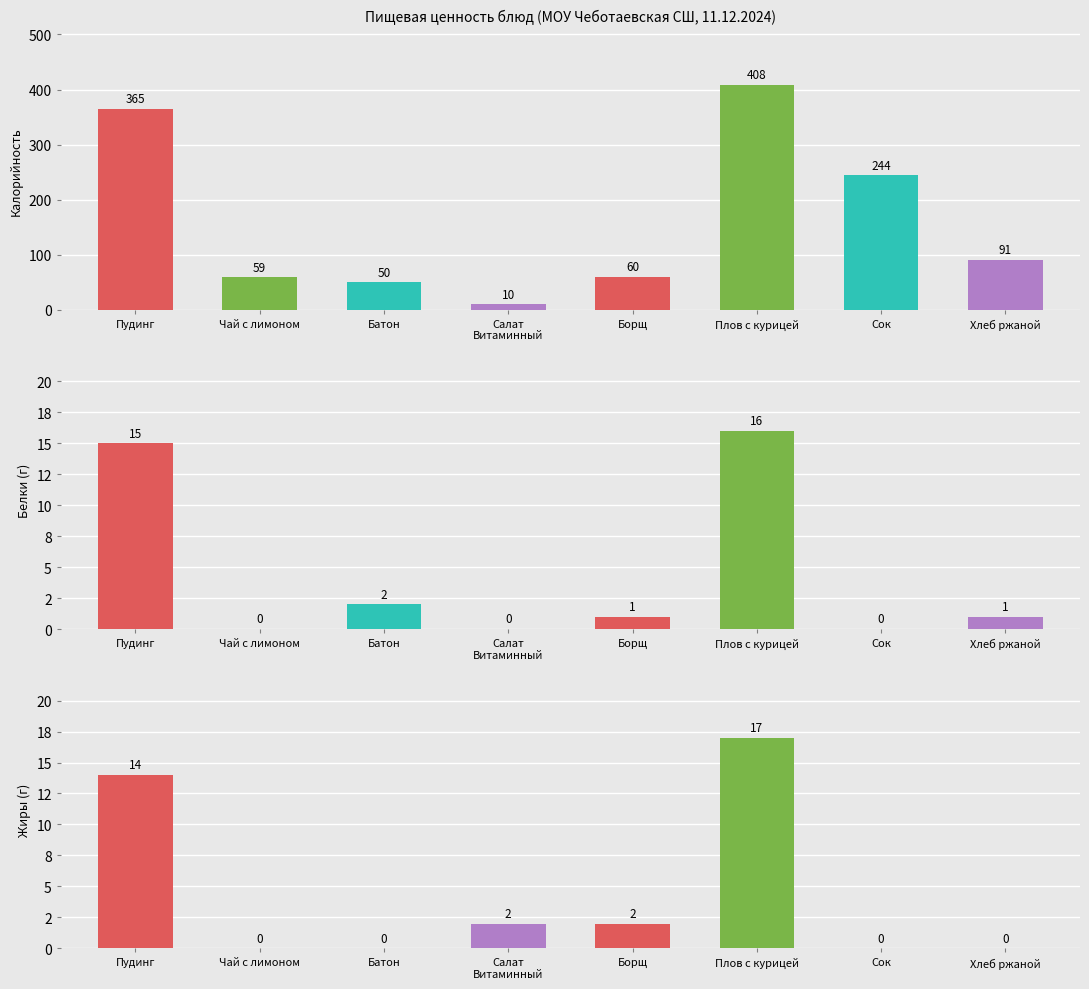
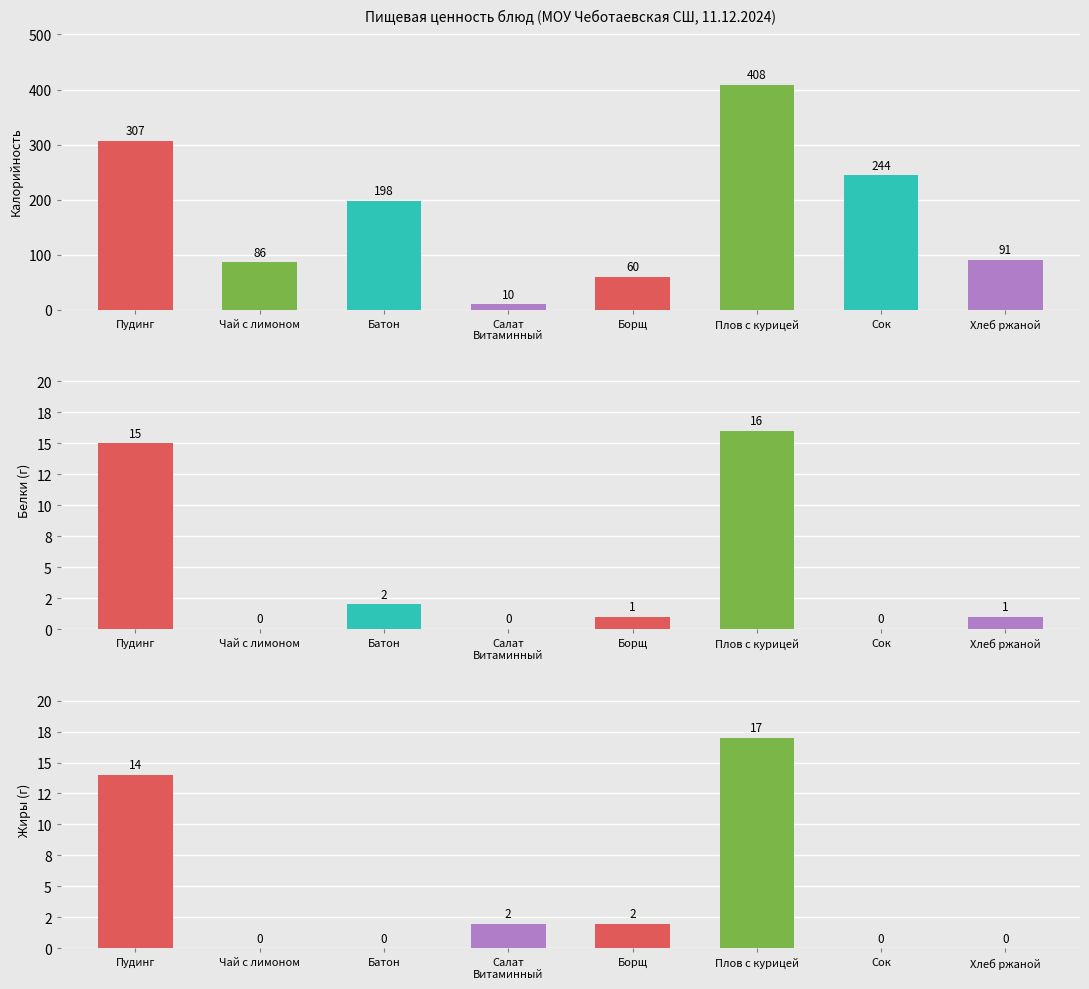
  {
    "Пищевая ценность блюд (МОУ Чеботаевская СШ, 11.12.2024)": {
-     "Пудинг": 365,
-     "Чай с лимоном": 59,
-     "Батон": 50,
+     "Пудинг": 307,
+     "Чай с лимоном": 86,
+     "Батон": 198,
      "Салат Витаминный": 10,
      "Борщ": 60,
      "Плов с курицей": 408,
      "Сок": 244,
      "Хлеб ржаной": 91
    }
  }
